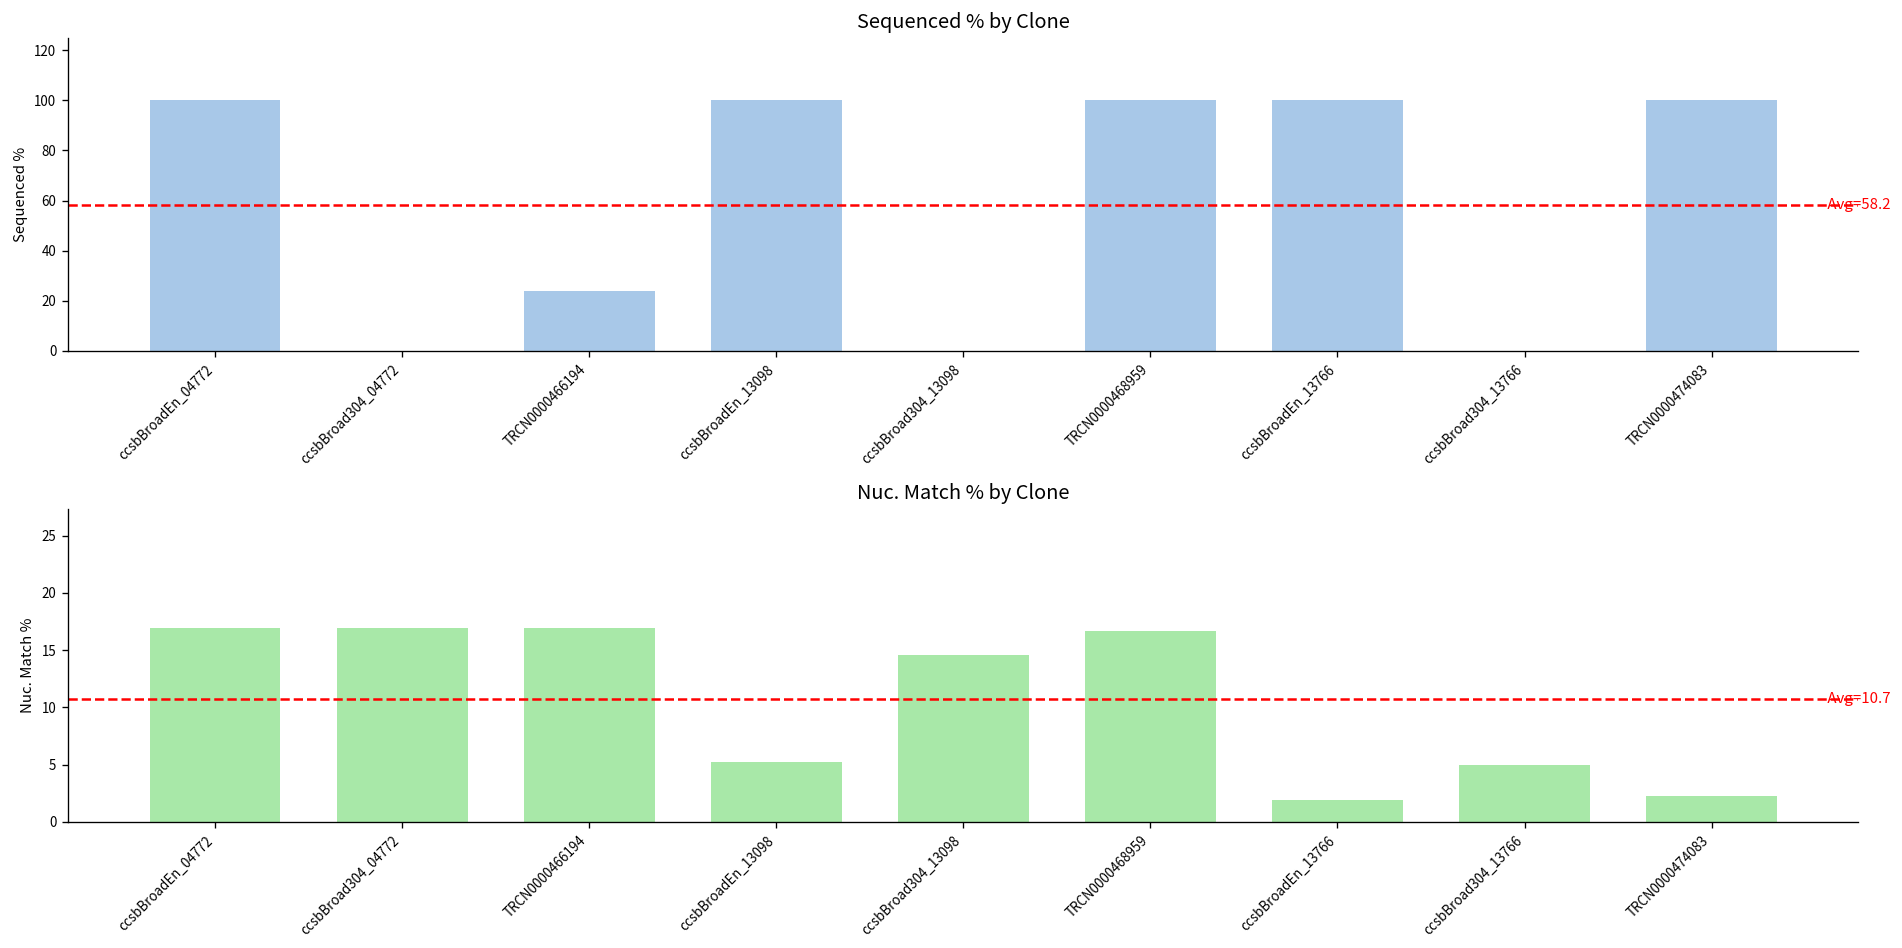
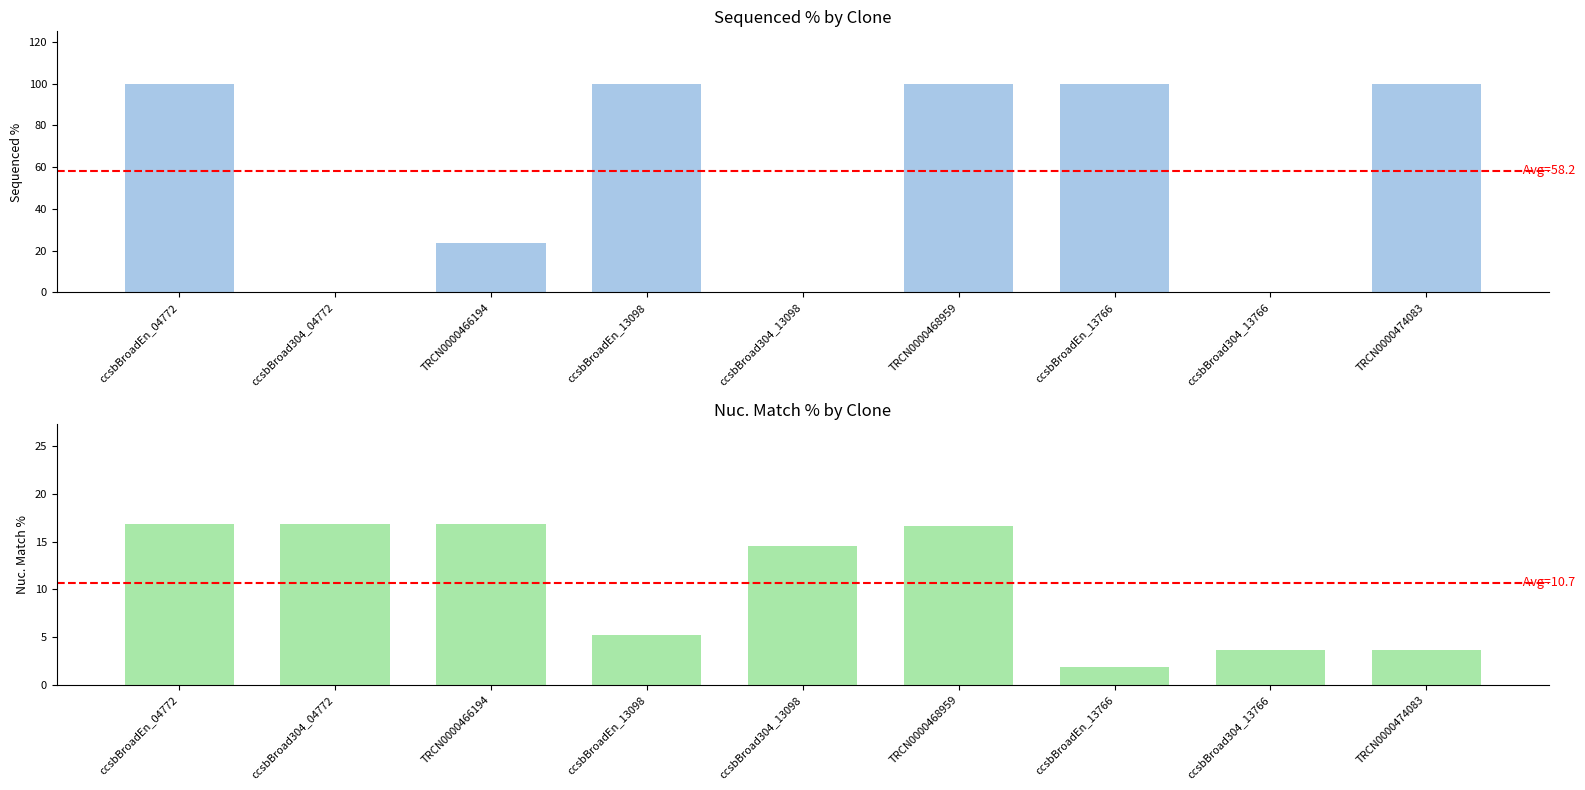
  {
    "Sequenced % by Clone": {
      "ccsbBroadEn_04772": 100,
      "ccsbBroad304_04772": 0,
      "TRCN0000466194": 24,
      "ccsbBroadEn_13098": 100,
      "ccsbBroad304_13098": 0,
      "TRCN0000468959": 100,
      "ccsbBroadEn_13766": 100,
      "ccsbBroad304_13766": 0,
      "TRCN0000474083": 100
    },
    "Nuc. Match % by Clone": {
      "ccsbBroadEn_04772": 17,
      "ccsbBroad304_04772": 17,
      "TRCN0000466194": 17,
      "ccsbBroadEn_13098": 5,
      "ccsbBroad304_13098": 15,
      "TRCN0000468959": 17,
      "ccsbBroadEn_13766": 2,
-     "ccsbBroad304_13766": 5,
-     "TRCN0000474083": 2
+     "ccsbBroad304_13766": 4,
+     "TRCN0000474083": 4
    }
  }
